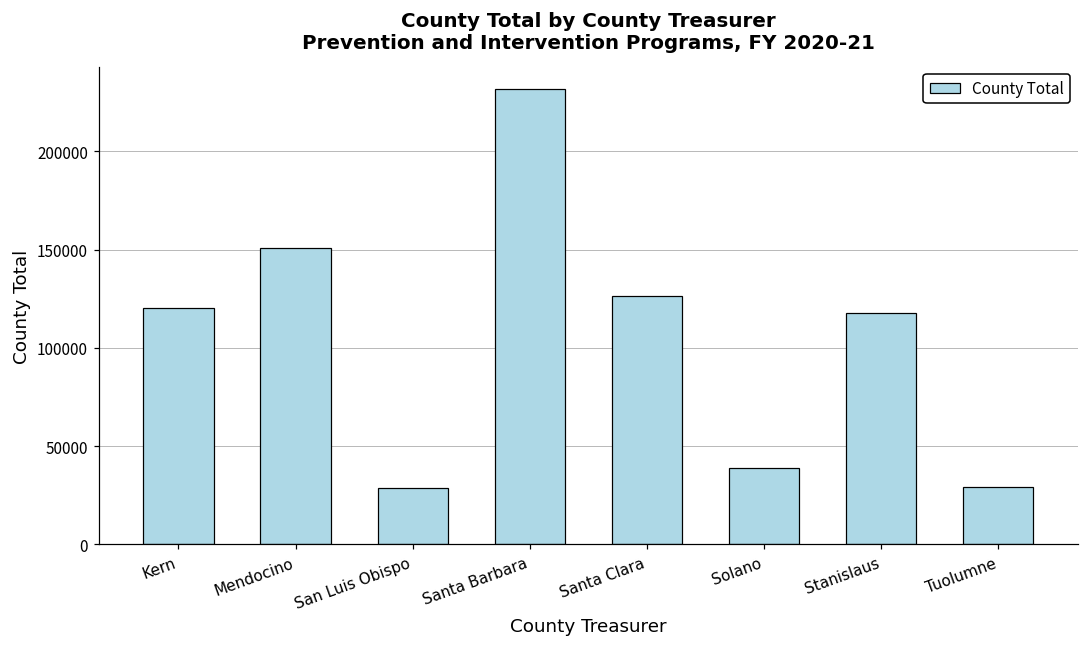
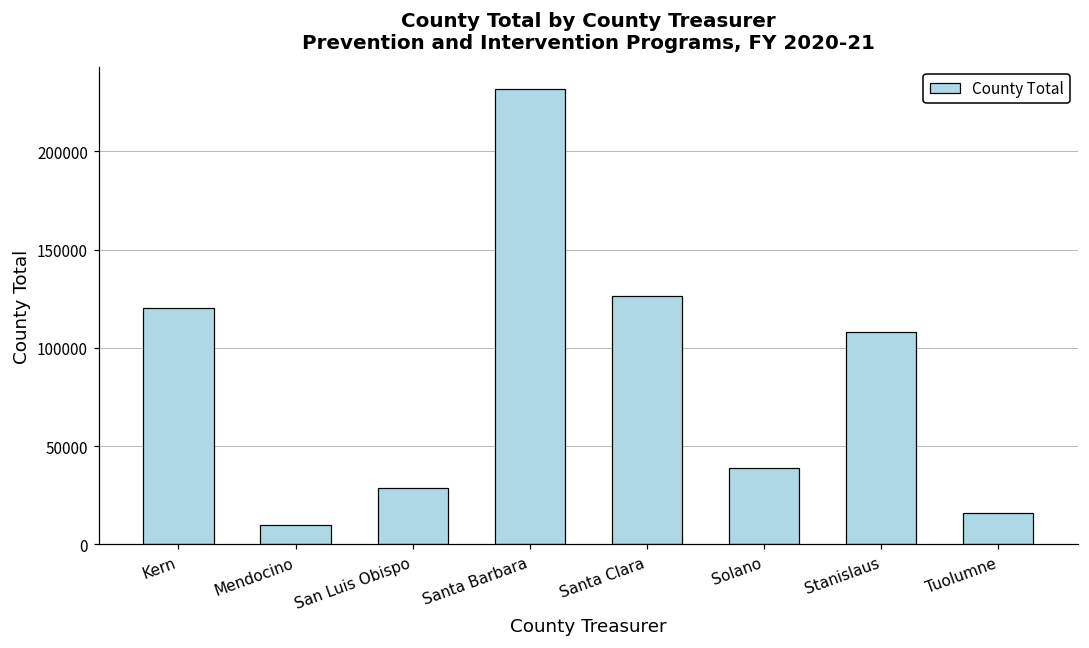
  {
    "Kern": 120000,
-   "Mendocino": 151000,
+   "Mendocino": 10000,
    "San Luis Obispo": 29000,
    "Santa Barbara": 232000,
    "Santa Clara": 126000,
    "Solano": 39000,
-   "Stanislaus": 118000,
-   "Tuolumne": 29000
+   "Stanislaus": 108000,
+   "Tuolumne": 16000
  }
